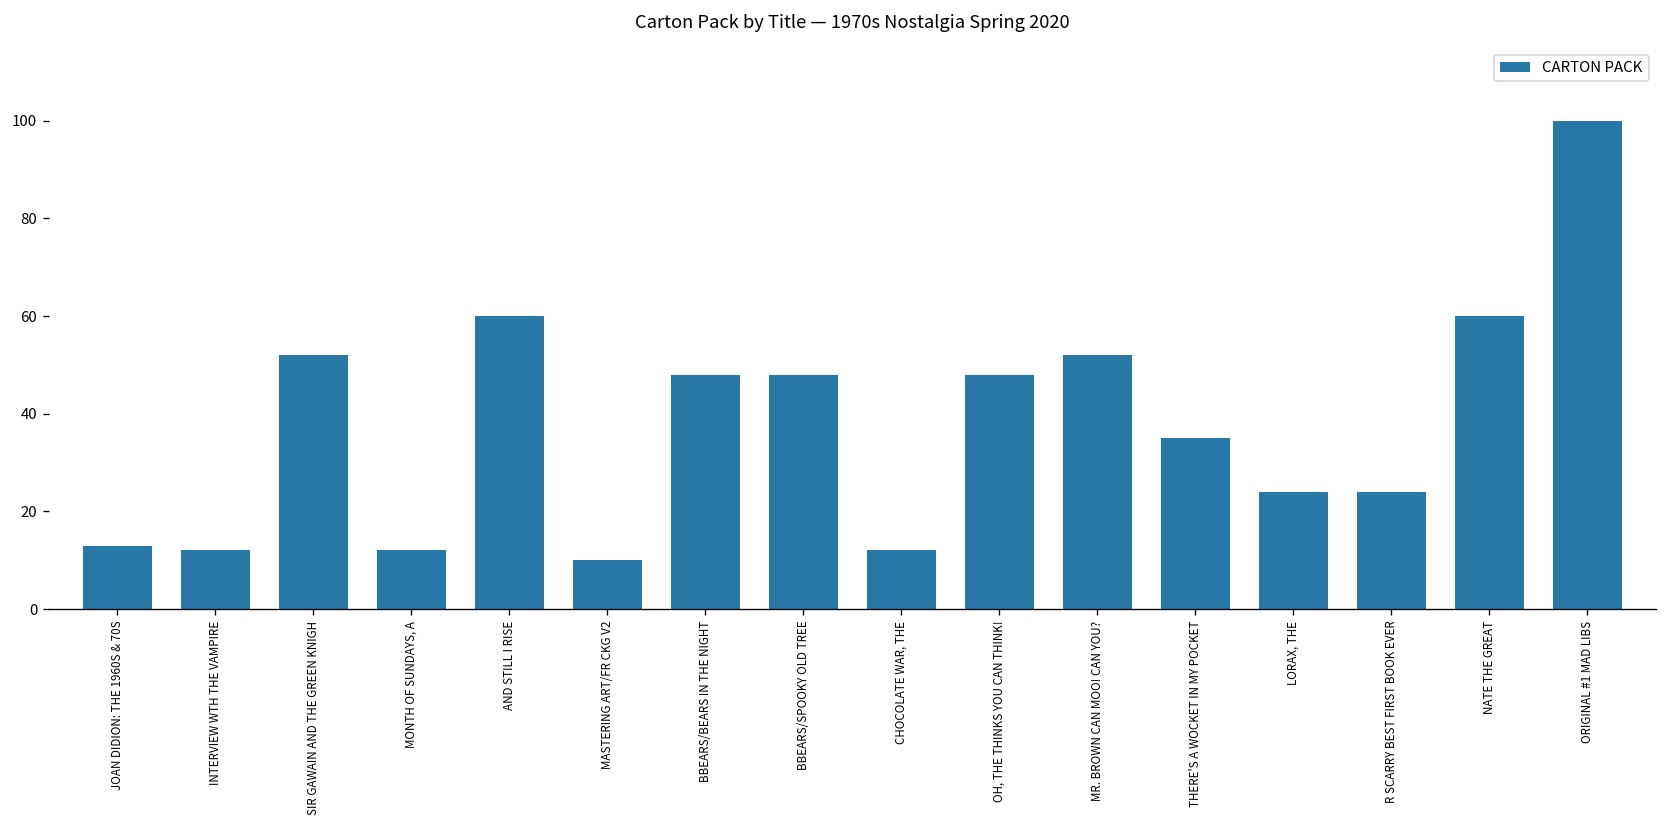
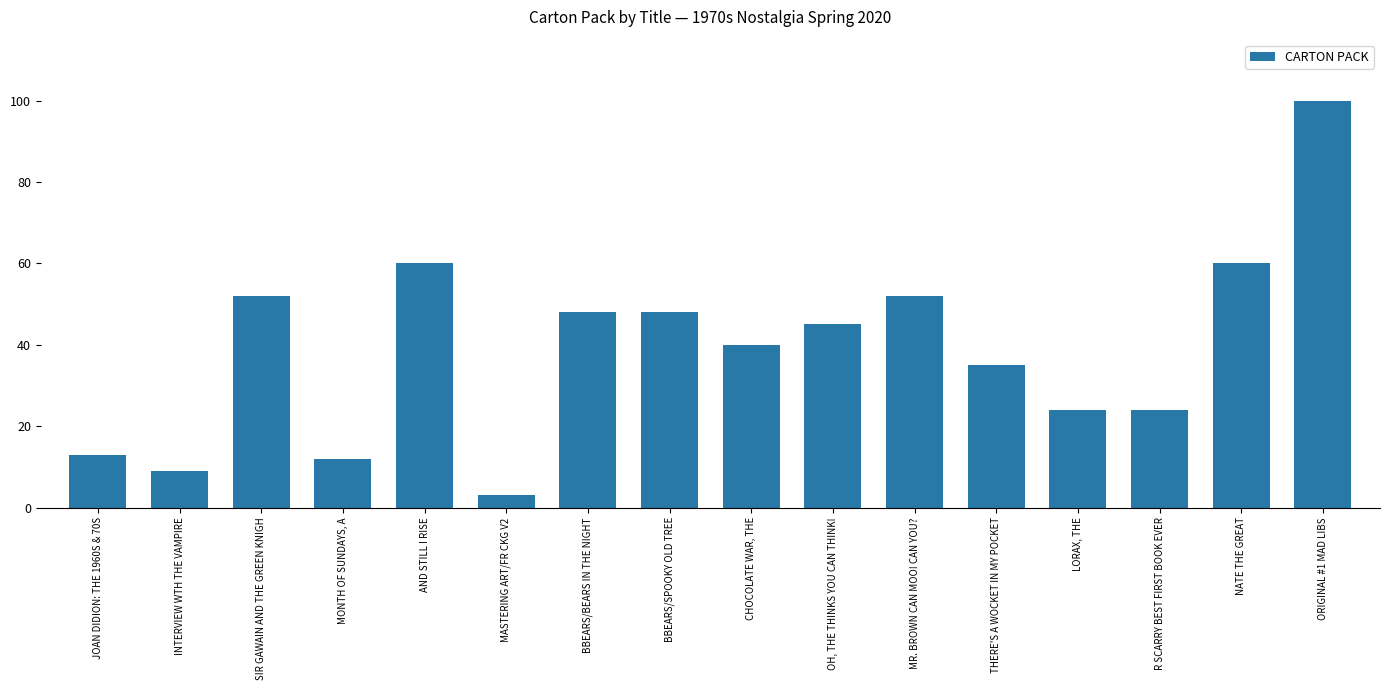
  {
    "JOAN DIDION: THE 1960S & 70S": 13,
-   "INTERVIEW WTH THE VAMPIRE": 12,
+   "INTERVIEW WTH THE VAMPIRE": 9,
    "SIR GAWAIN AND THE GREEN KNIGH": 52,
    "MONTH OF SUNDAYS, A": 12,
    "AND STILL I RISE": 60,
-   "MASTERING ART/FR CKG V2": 10,
+   "MASTERING ART/FR CKG V2": 3,
    "BBEARS/BEARS IN THE NIGHT": 48,
    "BBEARS/SPOOKY OLD TREE": 48,
-   "CHOCOLATE WAR, THE": 12,
-   "OH, THE THINKS YOU CAN THINK!": 48,
+   "CHOCOLATE WAR, THE": 40,
+   "OH, THE THINKS YOU CAN THINK!": 45,
    "MR. BROWN CAN MOO! CAN YOU?": 52,
    "THERE'S A WOCKET IN MY POCKET": 35,
    "LORAX, THE": 24,
    "R SCARRY BEST FIRST BOOK EVER": 24,
    "NATE THE GREAT": 60,
    "ORIGINAL #1 MAD LIBS": 100
  }
